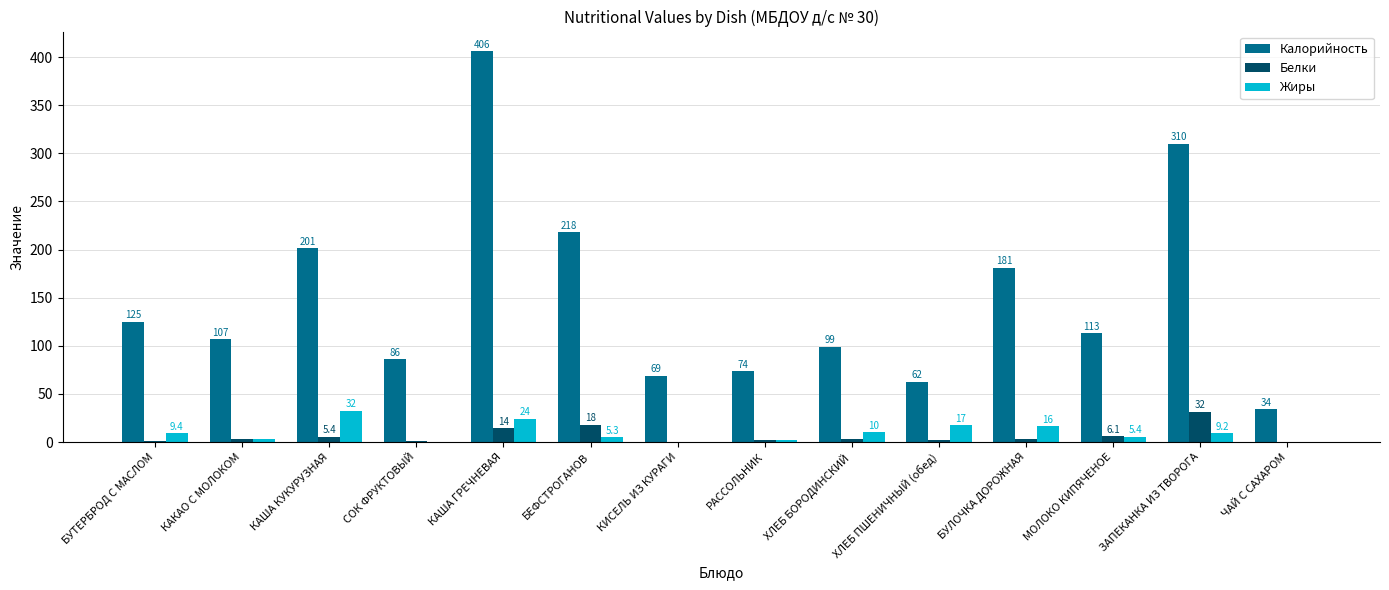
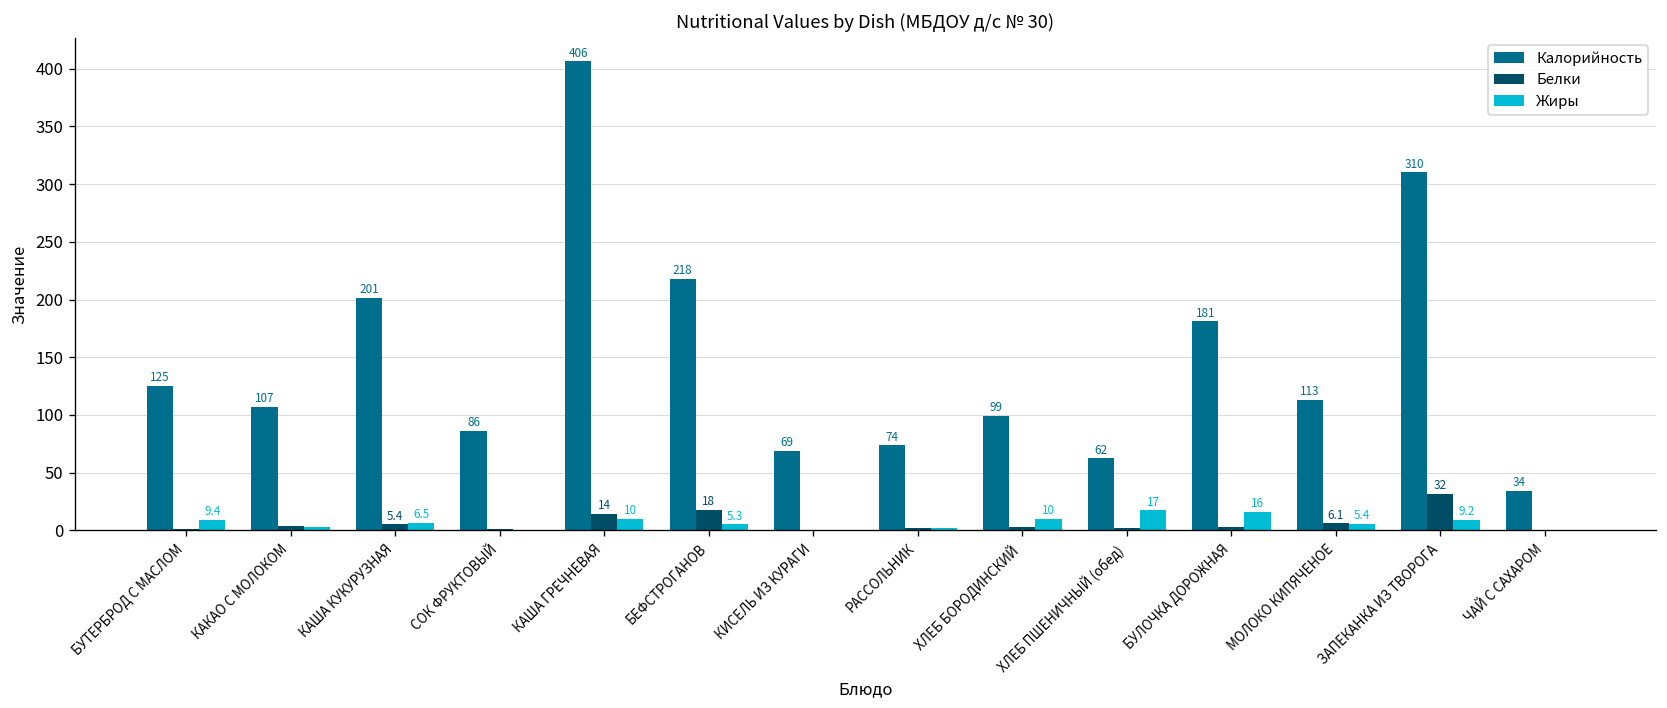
  {
    "Жиры": {
      "БУТЕРБРОД С МАСЛОМ": 9.4,
-     "КАША КУКУРУЗНАЯ": 32,
-     "КАША ГРЕЧНЕВАЯ": 24,
+     "КАША КУКУРУЗНАЯ": 6.5,
+     "КАША ГРЕЧНЕВАЯ": 10,
      "БЕФСТРОГАНОВ": 5.3,
      "ХЛЕБ БОРОДИНСКИЙ": 10,
      "ХЛЕБ ПШЕНИЧНЫЙ (обед)": 17,
      "БУЛОЧКА ДОРОЖНАЯ": 16,
      "МОЛОКО КИПЯЧЕНОЕ": 5.4,
      "ЗАПЕКАНКА ИЗ ТВОРОГА": 9.2
    }
  }
